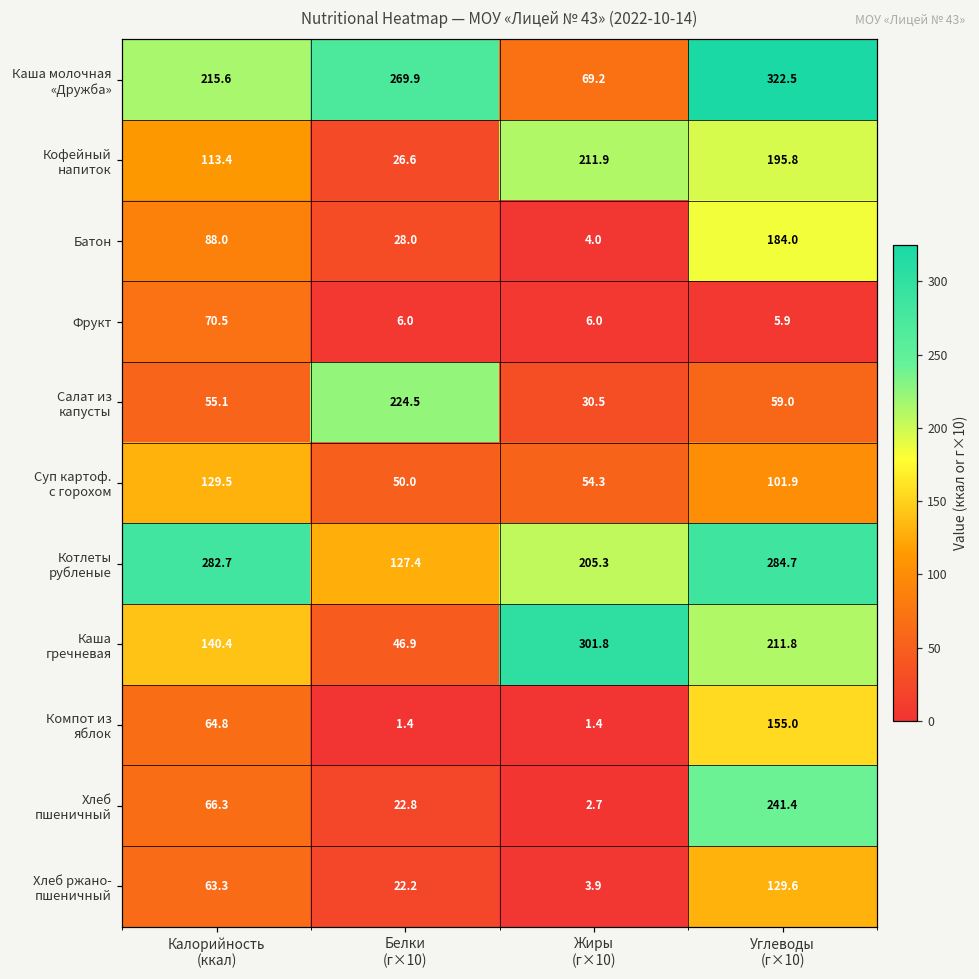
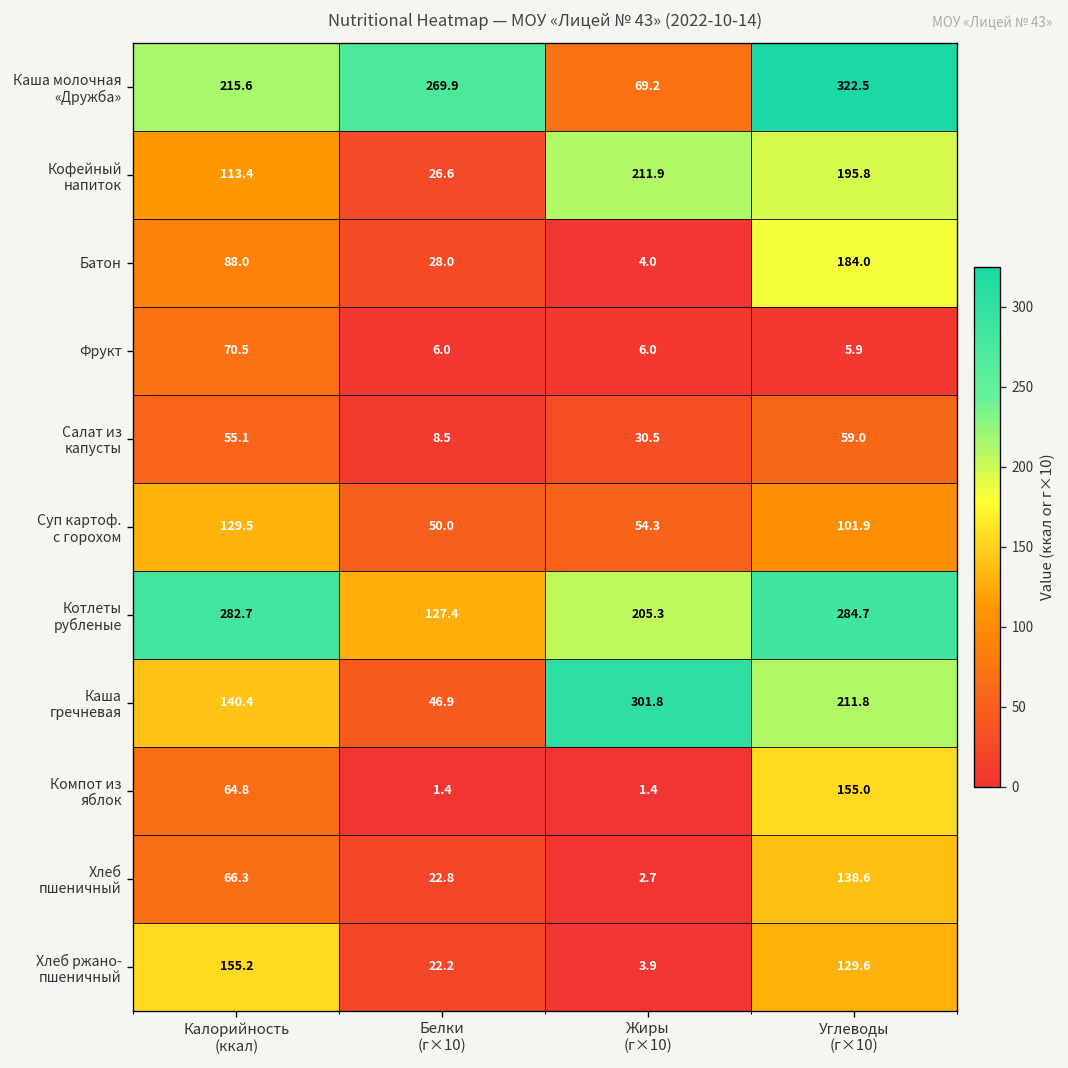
  {
    "Каша молочная «Дружба»": {
      "Калорийность (ккал)": 215.6,
      "Белки (г×10)": 269.9,
      "Жиры (г×10)": 69.2,
      "Углеводы (г×10)": 322.5
    },
    "Кофейный напиток": {
      "Калорийность (ккал)": 113.4,
      "Белки (г×10)": 26.6,
      "Жиры (г×10)": 211.9,
      "Углеводы (г×10)": 195.8
    },
    "Батон": {
      "Калорийность (ккал)": 88.0,
      "Белки (г×10)": 28.0,
      "Жиры (г×10)": 4.0,
      "Углеводы (г×10)": 184.0
    },
    "Фрукт": {
      "Калорийность (ккал)": 70.5,
      "Белки (г×10)": 6.0,
      "Жиры (г×10)": 6.0,
      "Углеводы (г×10)": 5.9
    },
    "Салат из капусты": {
      "Калорийность (ккал)": 55.1,
-     "Белки (г×10)": 224.5,
+     "Белки (г×10)": 8.5,
      "Жиры (г×10)": 30.5,
      "Углеводы (г×10)": 59.0
    },
    "Суп картоф. с горохом": {
      "Калорийность (ккал)": 129.5,
      "Белки (г×10)": 50.0,
      "Жиры (г×10)": 54.3,
      "Углеводы (г×10)": 101.9
    },
    "Котлеты рубленые": {
      "Калорийность (ккал)": 282.7,
      "Белки (г×10)": 127.4,
      "Жиры (г×10)": 205.3,
      "Углеводы (г×10)": 284.7
    },
    "Каша гречневая": {
      "Калорийность (ккал)": 140.4,
      "Белки (г×10)": 46.9,
      "Жиры (г×10)": 301.8,
      "Углеводы (г×10)": 211.8
    },
    "Компот из яблок": {
      "Калорийность (ккал)": 64.8,
      "Белки (г×10)": 1.4,
      "Жиры (г×10)": 1.4,
      "Углеводы (г×10)": 155.0
    },
    "Хлеб пшеничный": {
      "Калорийность (ккал)": 66.3,
      "Белки (г×10)": 22.8,
      "Жиры (г×10)": 2.7,
-     "Углеводы (г×10)": 241.4
+     "Углеводы (г×10)": 138.6
    },
    "Хлеб ржано- пшеничный": {
-     "Калорийность (ккал)": 63.3,
+     "Калорийность (ккал)": 155.2,
      "Белки (г×10)": 22.2,
      "Жиры (г×10)": 3.9,
      "Углеводы (г×10)": 129.6
    }
  }
